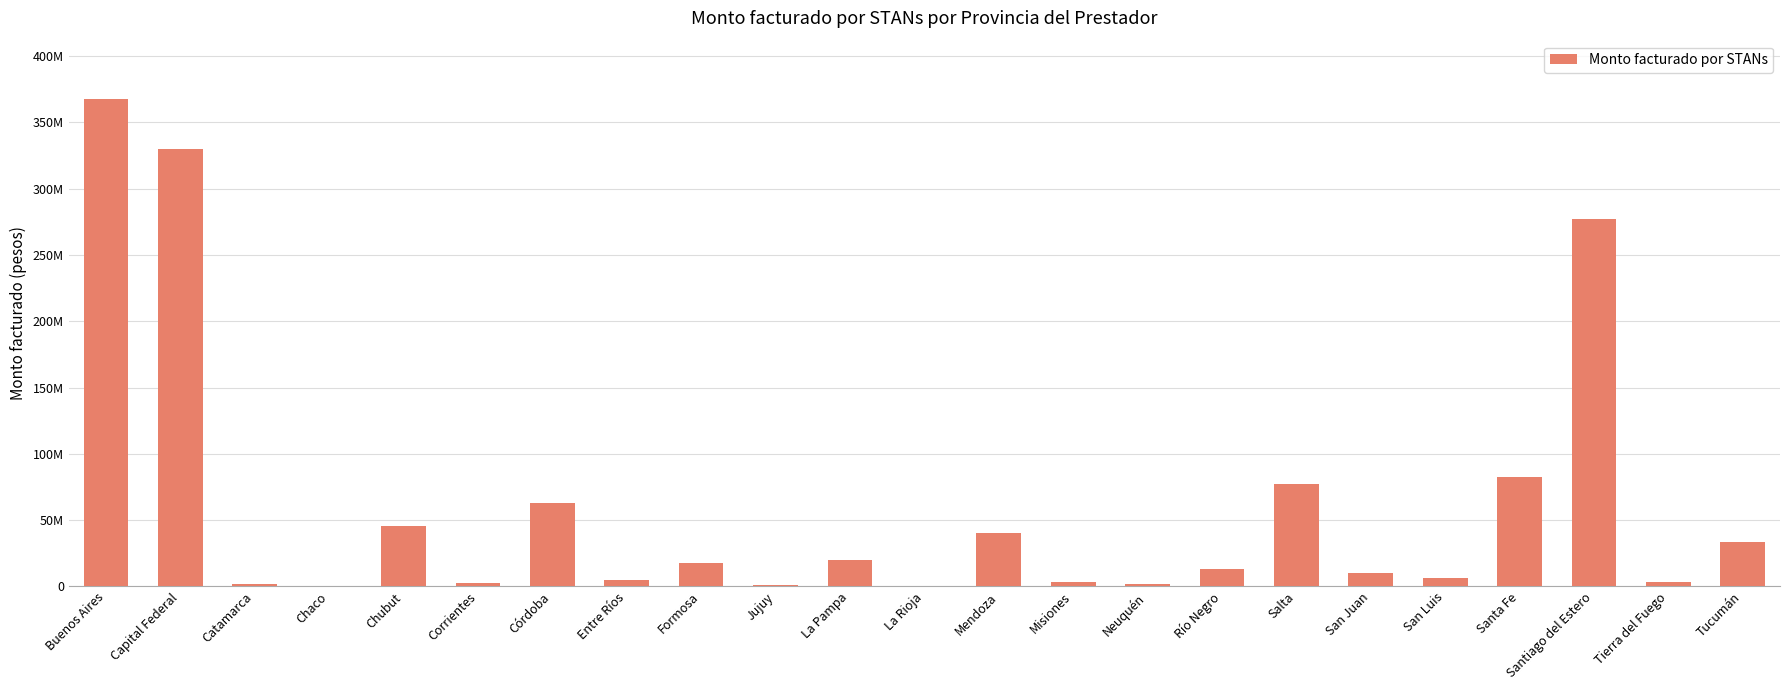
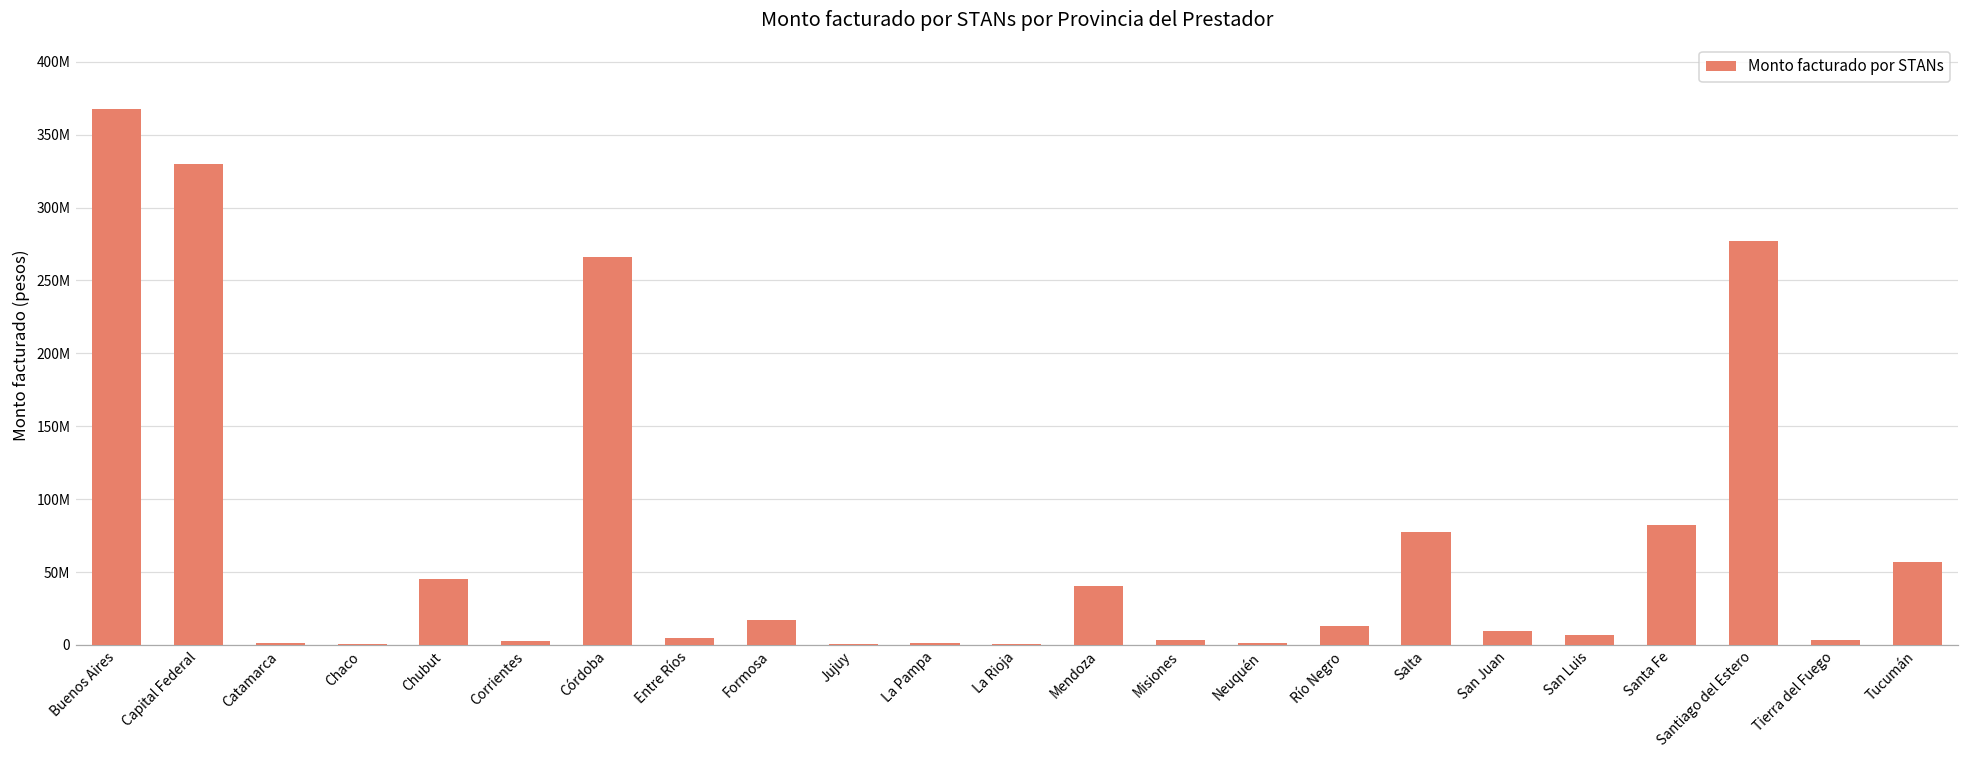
  {
    "Buenos Aires": 368000000,
    "Capital Federal": 330000000,
    "Chubut": 46000000,
    "Corrientes": 3000000,
-   "Córdoba": 63000000,
+   "Córdoba": 266000000,
    "Entre Ríos": 5000000,
    "Formosa": 17000000,
-   "La Pampa": 20000000,
+   "La Pampa": 1000000,
    "Mendoza": 40000000,
    "Misiones": 3000000,
    "Río Negro": 13000000,
    "Salta": 77000000,
    "San Juan": 10000000,
    "San Luis": 7000000,
    "Santa Fe": 83000000,
    "Santiago del Estero": 277000000,
    "Tierra del Fuego": 3000000,
-   "Tucumán": 34000000
+   "Tucumán": 57000000
  }
